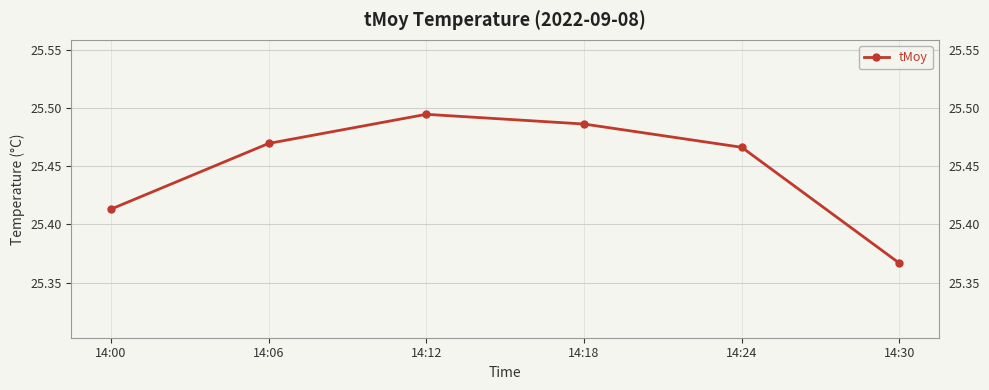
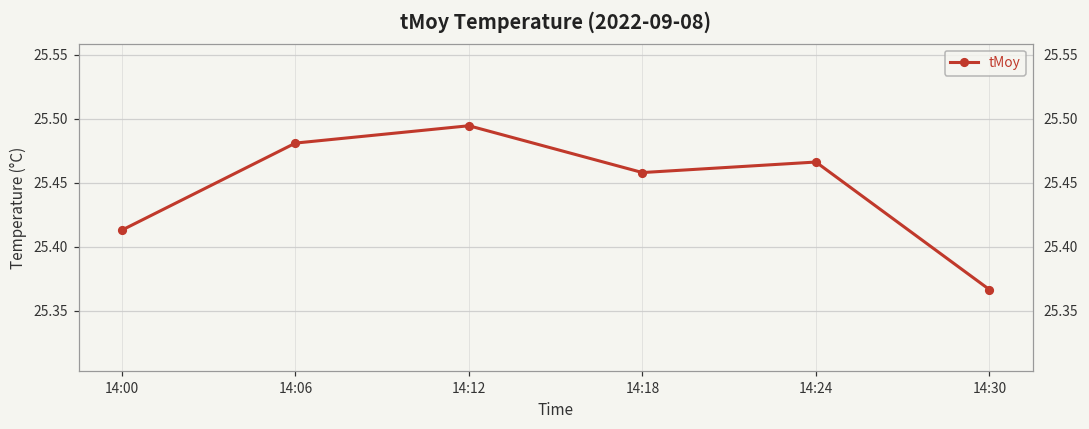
  {
    "14:00": 25.413,
-   "14:06": 25.469,
+   "14:06": 25.481,
    "14:12": 25.494,
-   "14:18": 25.486,
+   "14:18": 25.458,
    "14:24": 25.466,
    "14:30": 25.367
  }
